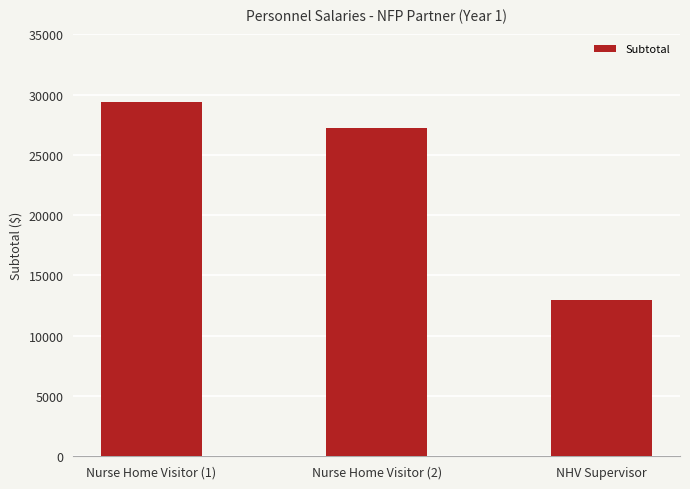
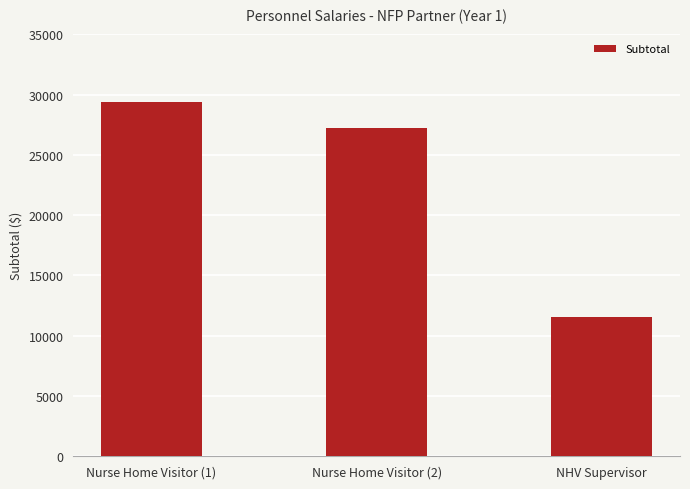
  {
    "Nurse Home Visitor (1)": 29400,
    "Nurse Home Visitor (2)": 27200,
-   "NHV Supervisor": 13000
+   "NHV Supervisor": 11500
  }
